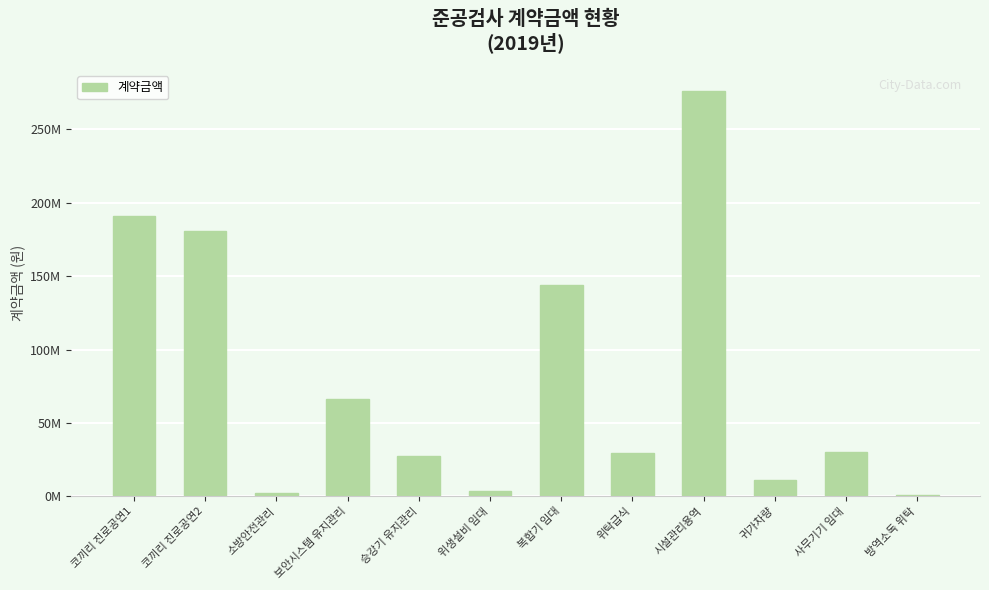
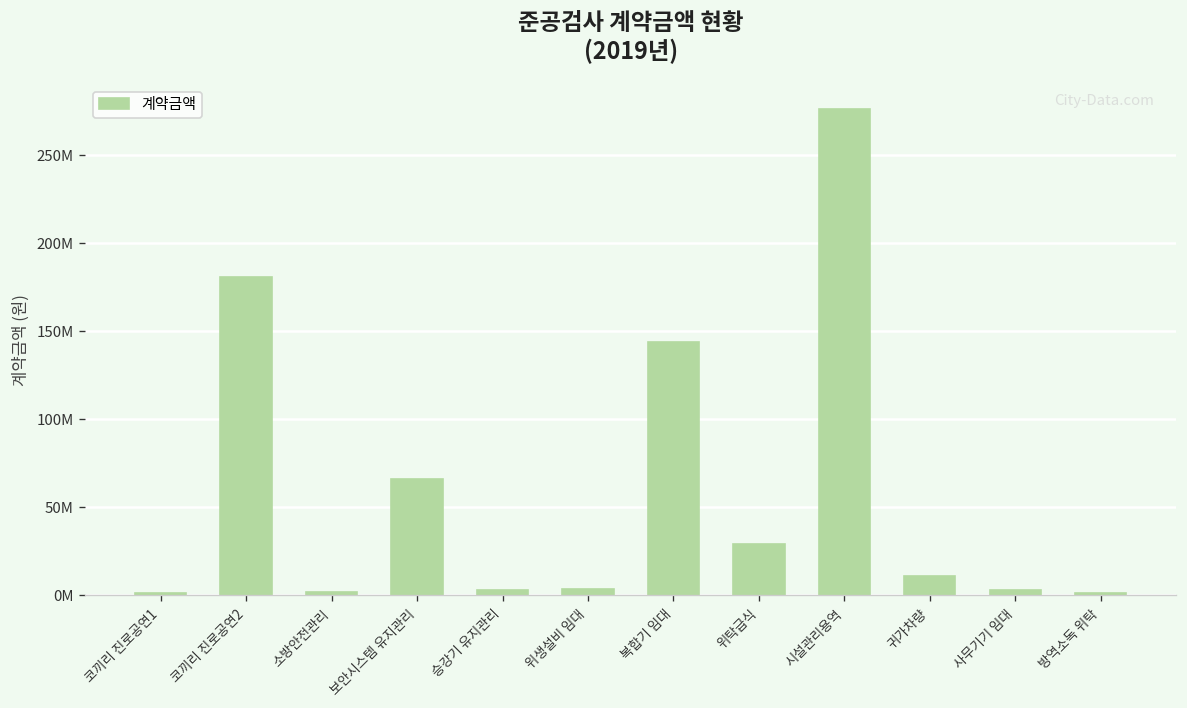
  {
-   "코끼리 진로공연1": 191000000,
+   "코끼리 진로공연1": 1000000,
    "코끼리 진로공연2": 181000000,
    "소방안전관리": 2000000,
    "보안시스템 유지관리": 66000000,
-   "승강기 유지관리": 27000000,
+   "승강기 유지관리": 3000000,
    "위생설비 임대": 3000000,
    "복합기 임대": 144000000,
    "위탁급식": 29000000,
    "시설관리용역": 277000000,
    "귀가차량": 11000000,
-   "사무기기 임대": 30000000
+   "사무기기 임대": 3000000
  }
